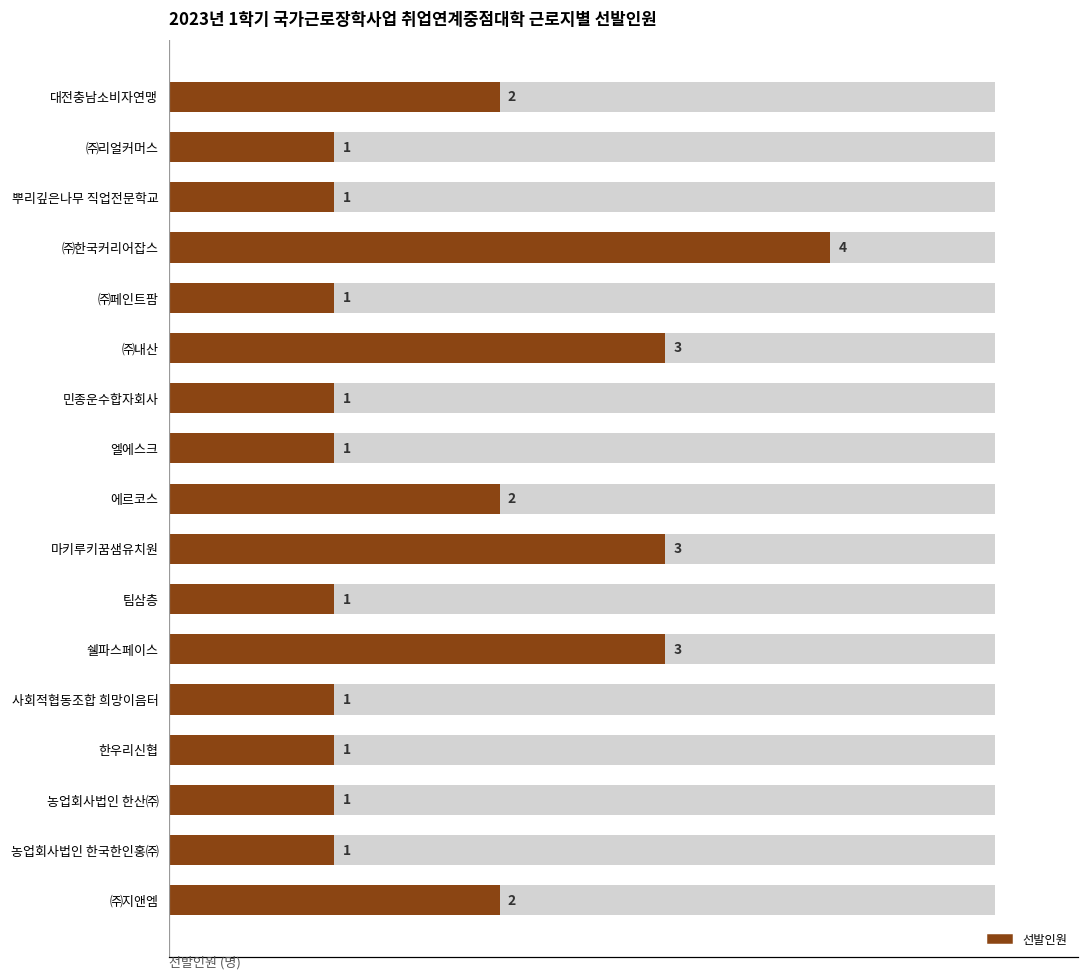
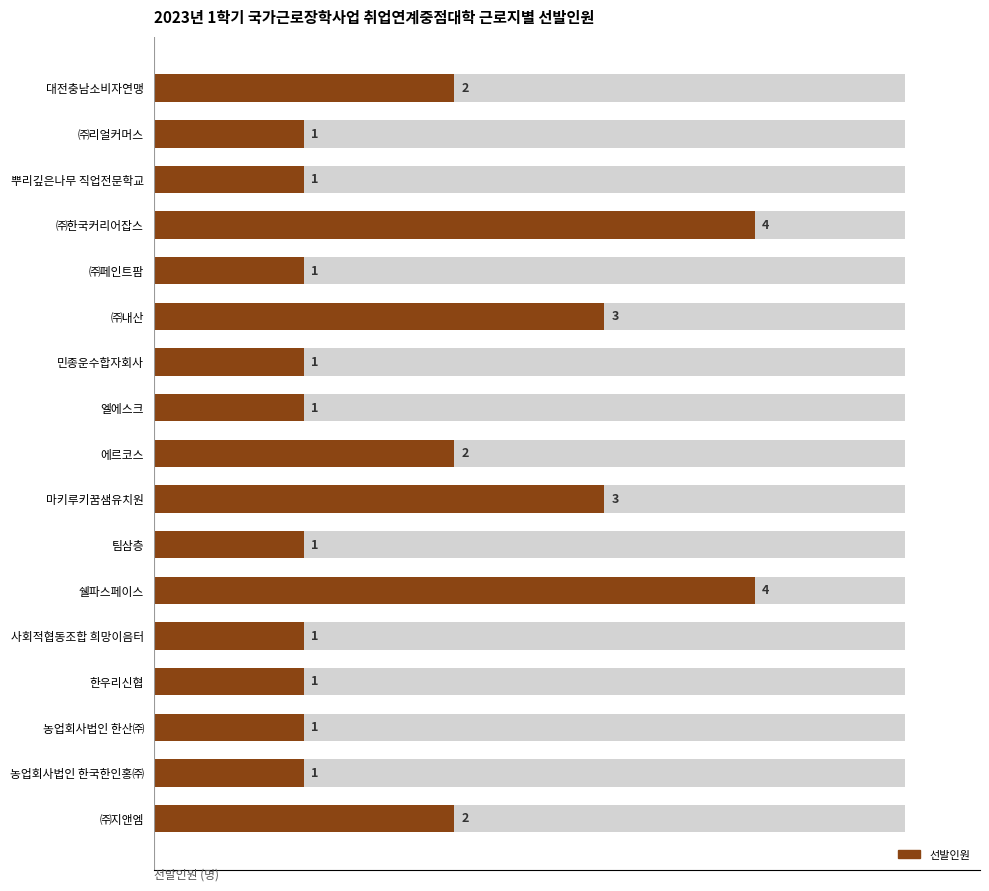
  {
    "선발인원": {
-     "쉘파스페이스": 3
+     "쉘파스페이스": 4
    }
  }
